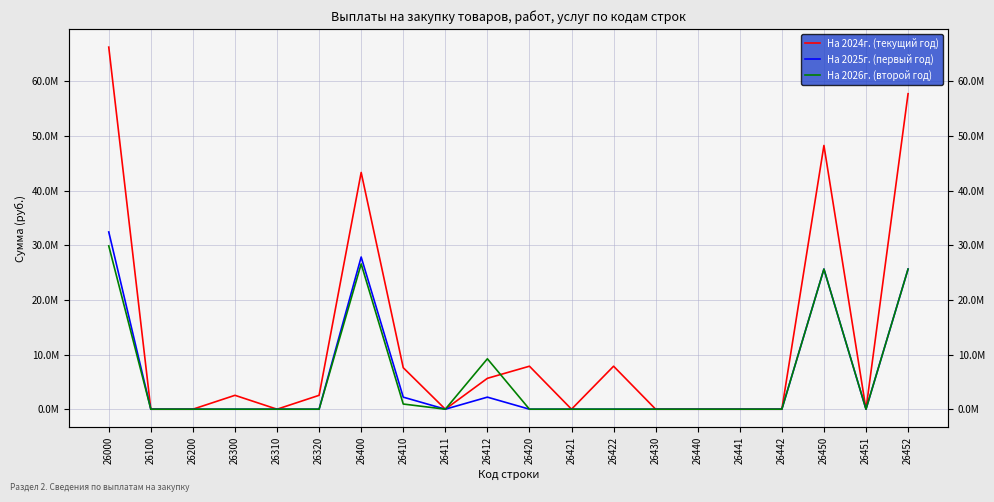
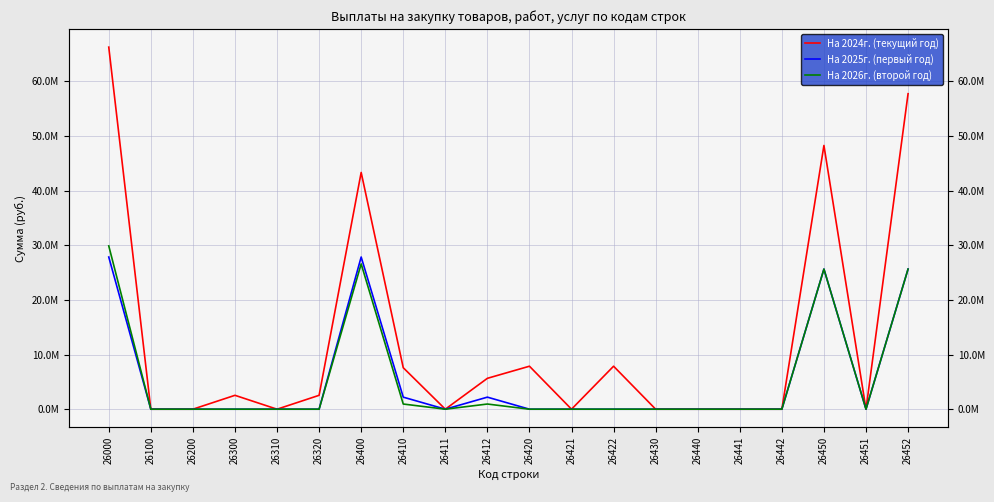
  {
    "На 2024г. (текущий год)": {
      "26000": 66000000,
      "26300": 3000000,
      "26320": 3000000,
      "26400": 43000000,
      "26410": 8000000,
      "26412": 6000000,
      "26420": 8000000,
      "26422": 8000000,
      "26450": 48000000,
      "26452": 58000000
    },
    "На 2025г. (первый год)": {
-     "26000": 32000000,
+     "26000": 28000000,
      "26400": 28000000,
      "26410": 2000000,
      "26412": 2000000
    },
    "На 2026г. (второй год)": {
      "26000": 30000000,
      "26400": 27000000,
      "26410": 1000000,
-     "26412": 9000000
+     "26412": 1000000
    }
  }
